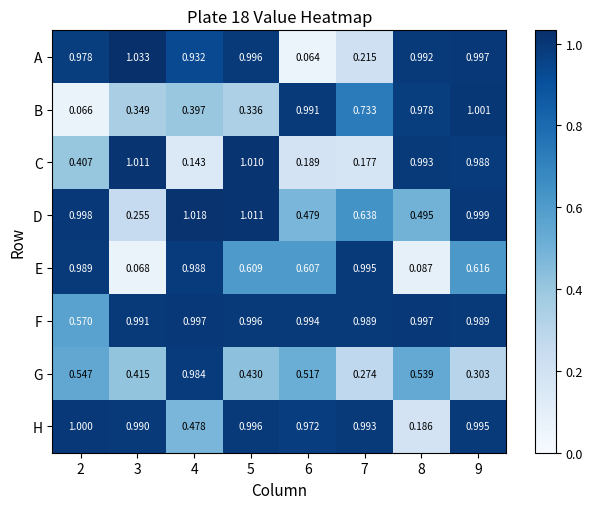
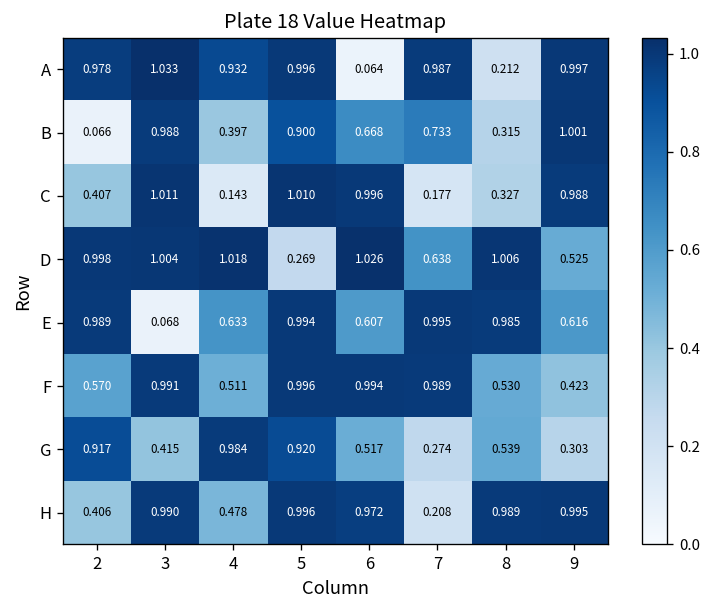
  {
    "A": {
      "2": 0.978,
      "3": 1.033,
      "4": 0.932,
      "5": 0.996,
      "6": 0.064,
-     "7": 0.215,
-     "8": 0.992,
+     "7": 0.987,
+     "8": 0.212,
      "9": 0.997
    },
    "B": {
      "2": 0.066,
-     "3": 0.349,
+     "3": 0.988,
      "4": 0.397,
-     "5": 0.336,
-     "6": 0.991,
+     "5": 0.900,
+     "6": 0.668,
      "7": 0.733,
-     "8": 0.978,
+     "8": 0.315,
      "9": 1.001
    },
    "C": {
      "2": 0.407,
      "3": 1.011,
      "4": 0.143,
      "5": 1.010,
-     "6": 0.189,
+     "6": 0.996,
      "7": 0.177,
-     "8": 0.993,
+     "8": 0.327,
      "9": 0.988
    },
    "D": {
      "2": 0.998,
-     "3": 0.255,
+     "3": 1.004,
      "4": 1.018,
-     "5": 1.011,
-     "6": 0.479,
+     "5": 0.269,
+     "6": 1.026,
      "7": 0.638,
-     "8": 0.495,
-     "9": 0.999
+     "8": 1.006,
+     "9": 0.525
    },
    "E": {
      "2": 0.989,
      "3": 0.068,
-     "4": 0.988,
-     "5": 0.609,
+     "4": 0.633,
+     "5": 0.994,
      "6": 0.607,
      "7": 0.995,
-     "8": 0.087,
+     "8": 0.985,
      "9": 0.616
    },
    "F": {
      "2": 0.570,
      "3": 0.991,
-     "4": 0.997,
+     "4": 0.511,
      "5": 0.996,
      "6": 0.994,
      "7": 0.989,
-     "8": 0.997,
-     "9": 0.989
+     "8": 0.530,
+     "9": 0.423
    },
    "G": {
-     "2": 0.547,
+     "2": 0.917,
      "3": 0.415,
      "4": 0.984,
-     "5": 0.430,
+     "5": 0.920,
      "6": 0.517,
      "7": 0.274,
      "8": 0.539,
      "9": 0.303
    },
    "H": {
-     "2": 1.000,
+     "2": 0.406,
      "3": 0.990,
      "4": 0.478,
      "5": 0.996,
      "6": 0.972,
-     "7": 0.993,
-     "8": 0.186,
+     "7": 0.208,
+     "8": 0.989,
      "9": 0.995
    }
  }
